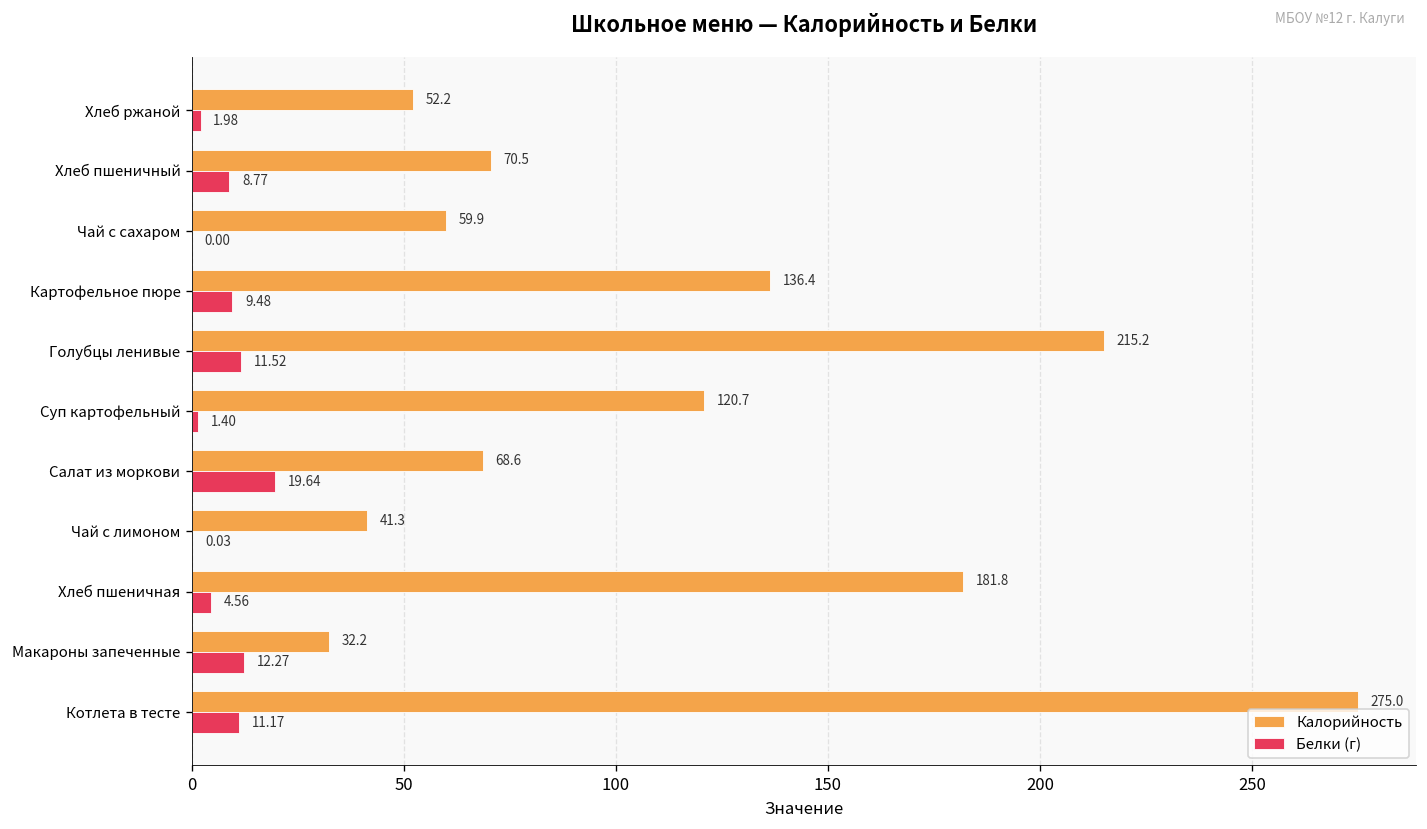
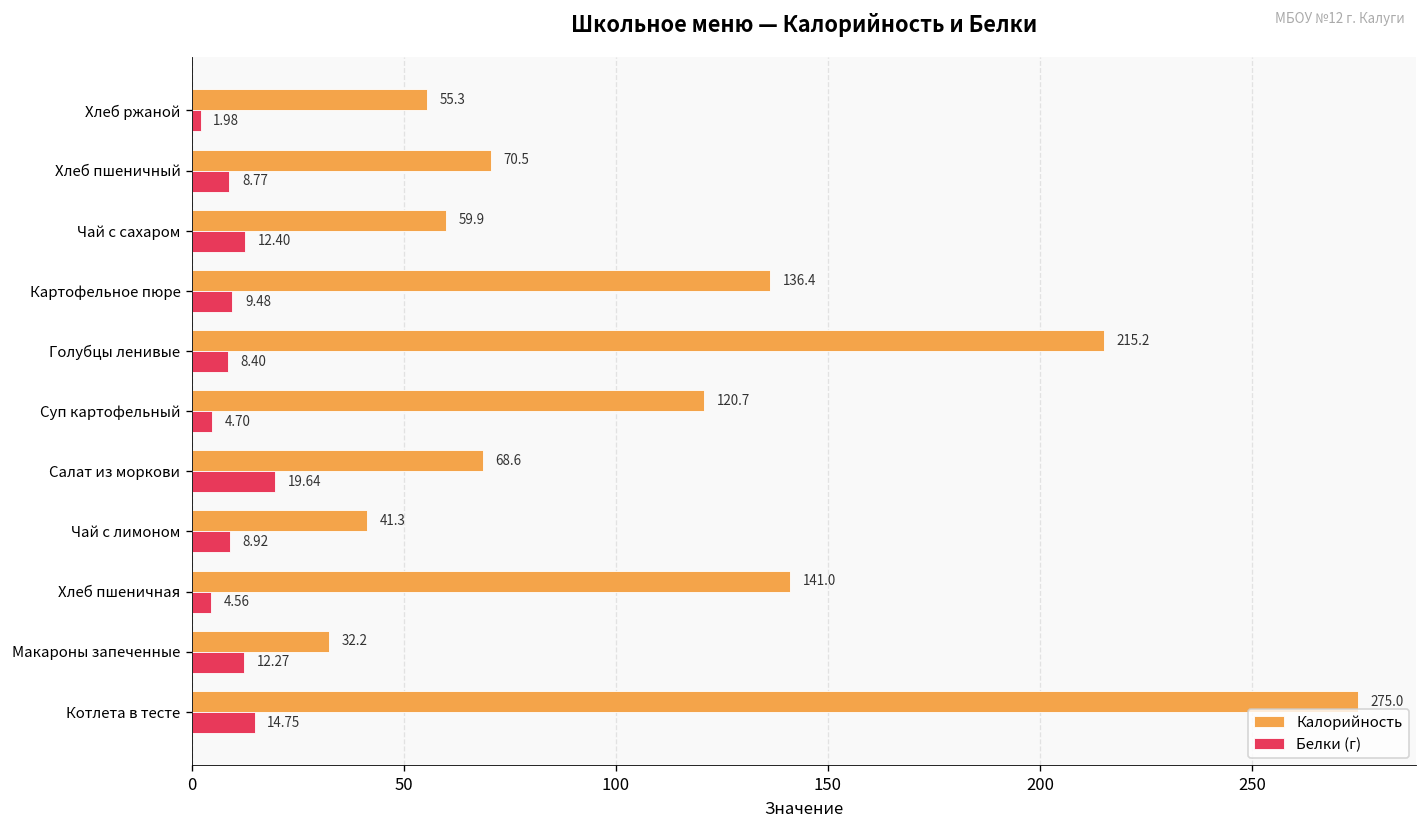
  {
    "Калорийность": {
-     "Хлеб ржаной": 52.2,
+     "Хлеб ржаной": 55.3,
      "Хлеб пшеничный": 70.5,
      "Чай с сахаром": 59.9,
      "Картофельное пюре": 136.4,
      "Голубцы ленивые": 215.2,
      "Суп картофельный": 120.7,
      "Салат из моркови": 68.6,
      "Чай с лимоном": 41.3,
-     "Хлеб пшеничная": 181.8,
+     "Хлеб пшеничная": 141.0,
      "Макароны запеченные": 32.2
    },
    "Белки (г)": {
      "Хлеб ржаной": 1.98,
      "Хлеб пшеничный": 8.77,
-     "Чай с сахаром": 0.00,
+     "Чай с сахаром": 12.40,
      "Картофельное пюре": 9.48,
-     "Голубцы ленивые": 11.52,
-     "Суп картофельный": 1.40,
+     "Голубцы ленивые": 8.40,
+     "Суп картофельный": 4.70,
      "Салат из моркови": 19.64,
-     "Чай с лимоном": 0.03,
+     "Чай с лимоном": 8.92,
      "Хлеб пшеничная": 4.56,
      "Макароны запеченные": 12.27,
-     "Котлета в тесте": 11.17
+     "Котлета в тесте": 14.75
    }
  }
